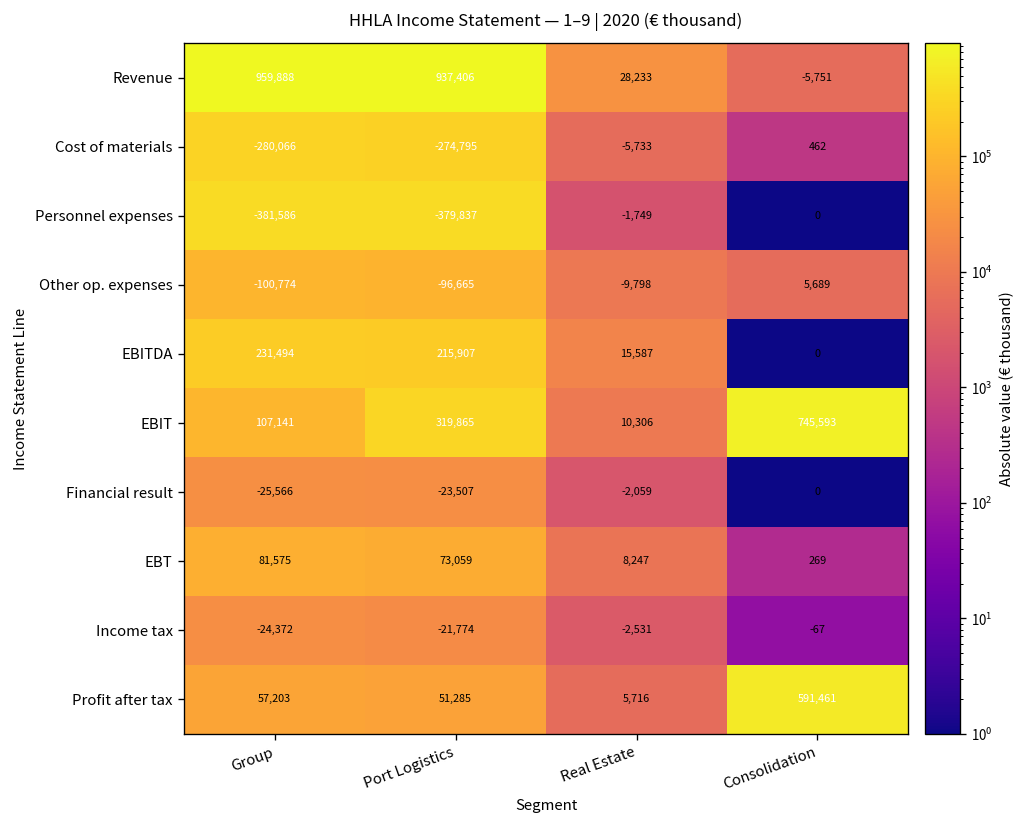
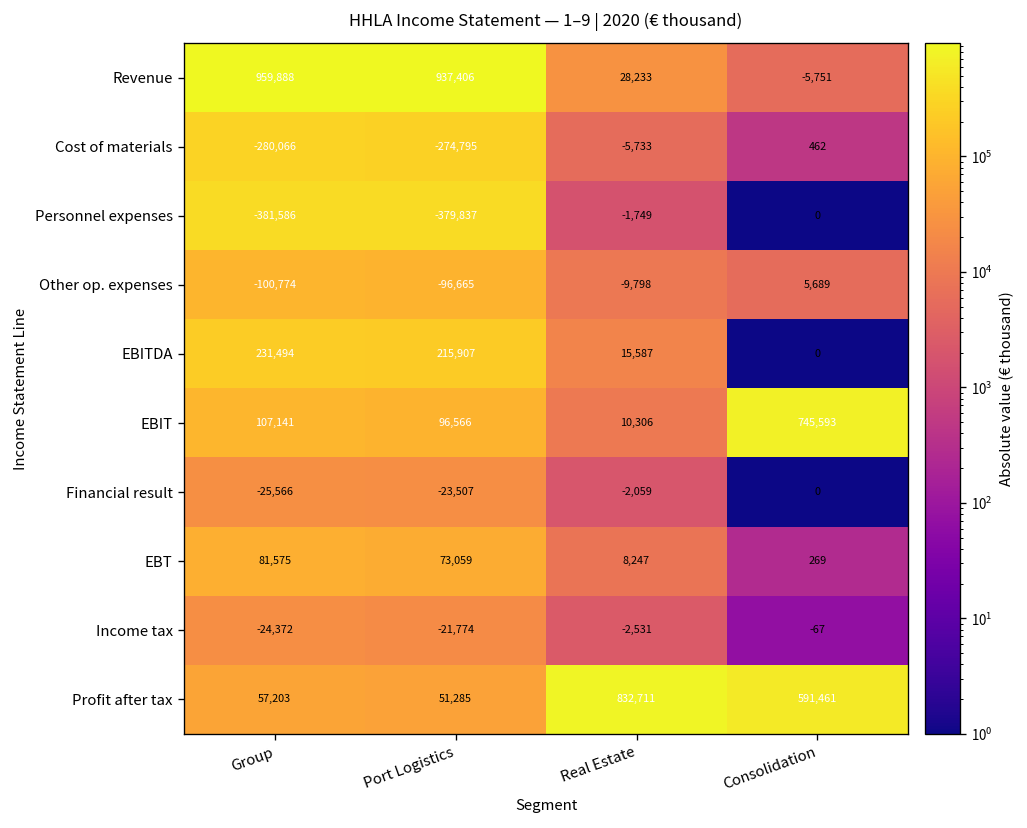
  {
    "Revenue": {
      "Group": "959,888",
      "Port Logistics": "937,406",
      "Real Estate": "28,233",
      "Consolidation": "-5,751"
    },
    "Cost of materials": {
      "Group": "-280,066",
      "Port Logistics": "-274,795",
      "Real Estate": "-5,733",
      "Consolidation": "462"
    },
    "Personnel expenses": {
      "Group": "-381,586",
      "Port Logistics": "-379,837",
      "Real Estate": "-1,749",
      "Consolidation": "0"
    },
    "Other op. expenses": {
      "Group": "-100,774",
      "Port Logistics": "-96,665",
      "Real Estate": "-9,798",
      "Consolidation": "5,689"
    },
    "EBITDA": {
      "Group": "231,494",
      "Port Logistics": "215,907",
      "Real Estate": "15,587",
      "Consolidation": "0"
    },
    "EBIT": {
      "Group": "107,141",
-     "Port Logistics": "319,865",
+     "Port Logistics": "96,566",
      "Real Estate": "10,306",
      "Consolidation": "745,593"
    },
    "Financial result": {
      "Group": "-25,566",
      "Port Logistics": "-23,507",
      "Real Estate": "-2,059",
      "Consolidation": "0"
    },
    "EBT": {
      "Group": "81,575",
      "Port Logistics": "73,059",
      "Real Estate": "8,247",
      "Consolidation": "269"
    },
    "Income tax": {
      "Group": "-24,372",
      "Port Logistics": "-21,774",
      "Real Estate": "-2,531",
      "Consolidation": "-67"
    },
    "Profit after tax": {
      "Group": "57,203",
      "Port Logistics": "51,285",
-     "Real Estate": "5,716",
+     "Real Estate": "832,711",
      "Consolidation": "591,461"
    }
  }
